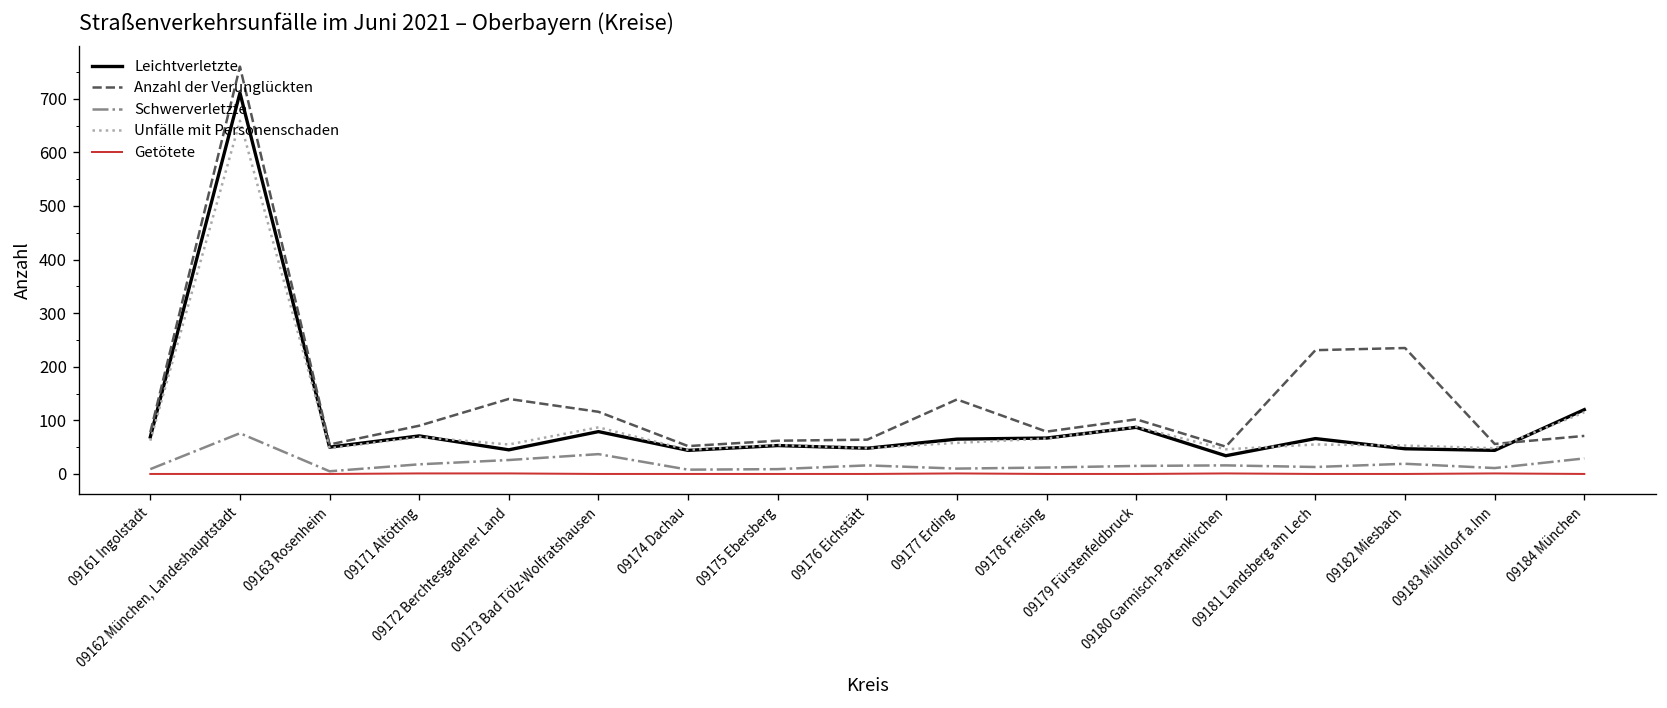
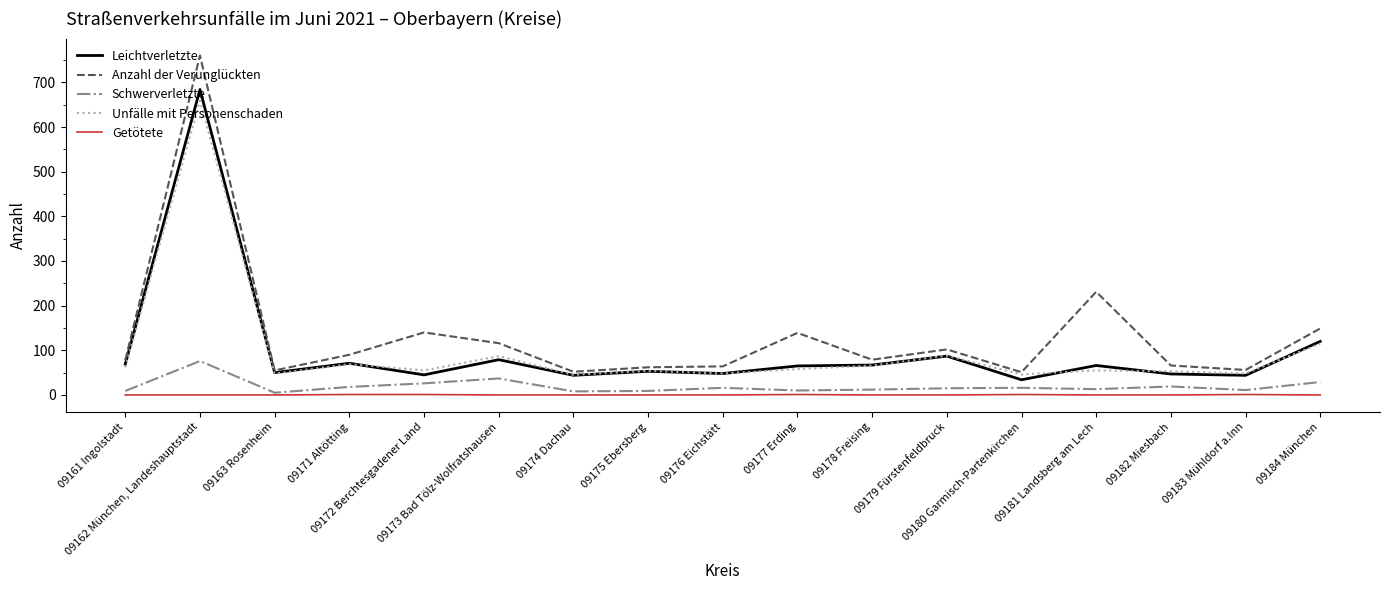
  {
    "Leichtverletzte": {
      "09161 Ingolstadt": 70,
-     "09162 München, Landeshauptstadt": 710,
+     "09162 München, Landeshauptstadt": 680,
      "09172 Berchtesgadener Land": 50,
      "09173 Bad Tölz-Wolfratshausen": 80,
      "09177 Erding": 70,
      "09180 Garmisch-Partenkirchen": 30,
      "09181 Landsberg am Lech": 70,
      "09182 Miesbach": 50
    },
    "Anzahl der Verunglückten": {
      "09161 Ingolstadt": 80,
      "09162 München, Landeshauptstadt": 760,
      "09171 Altötting": 90,
      "09172 Berchtesgadener Land": 140,
      "09173 Bad Tölz-Wolfratshausen": 120,
      "09174 Dachau": 50,
      "09175 Ebersberg": 60,
      "09176 Eichstätt": 60,
      "09177 Erding": 140,
      "09178 Freising": 80,
      "09179 Fürstenfeldbruck": 100,
      "09181 Landsberg am Lech": 230,
-     "09182 Miesbach": 240,
+     "09182 Miesbach": 70,
      "09183 Mühldorf a.Inn": 60,
-     "09184 München": 70
+     "09184 München": 150
    },
    "Getötete": {
      "09161 Ingolstadt": 0,
      "09162 München, Landeshauptstadt": 0,
      "09171 Altötting": 0,
      "09172 Berchtesgadener Land": 0,
      "09173 Bad Tölz-Wolfratshausen": 0,
      "09174 Dachau": 0,
      "09175 Ebersberg": 0,
      "09176 Eichstätt": 0,
      "09177 Erding": 0,
      "09178 Freising": 0,
      "09179 Fürstenfeldbruck": 0,
      "09180 Garmisch-Partenkirchen": 0,
      "09181 Landsberg am Lech": 0,
      "09182 Miesbach": 0,
      "09183 Mühldorf a.Inn": 0,
      "09184 München": 0
    }
  }
